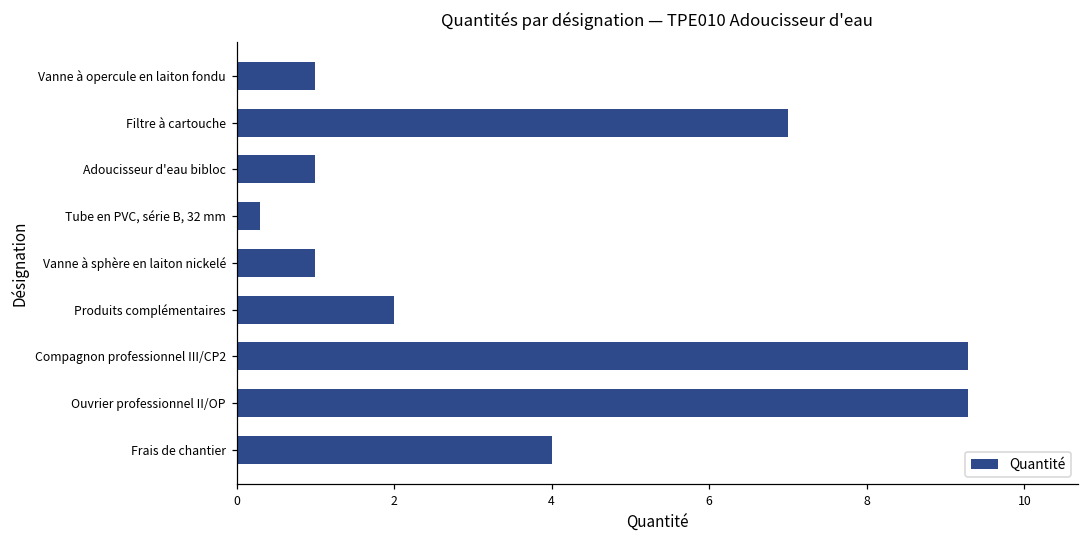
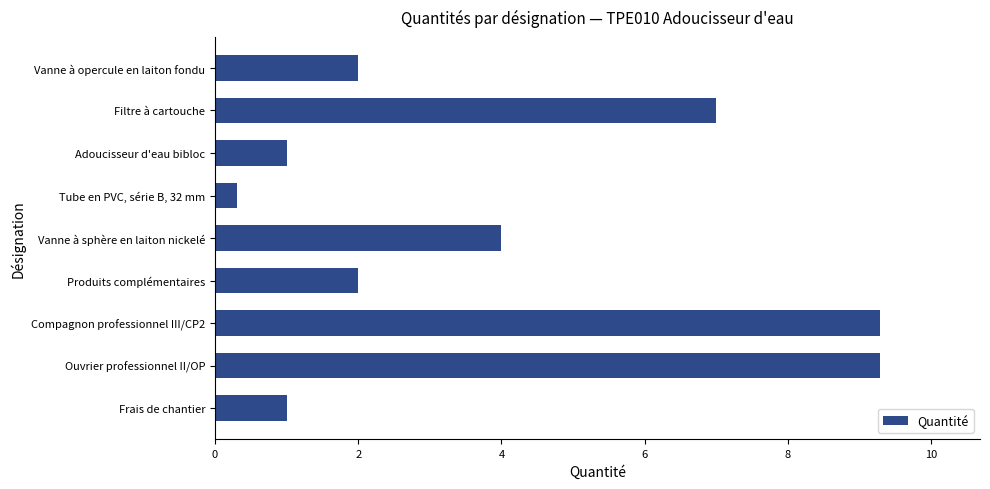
  {
-   "Vanne à opercule en laiton fondu": 1,
+   "Vanne à opercule en laiton fondu": 2,
    "Filtre à cartouche": 7,
    "Adoucisseur d'eau bibloc": 1,
    "Tube en PVC, série B, 32 mm": 0.3,
-   "Vanne à sphère en laiton nickelé": 1,
+   "Vanne à sphère en laiton nickelé": 4,
    "Produits complémentaires": 2,
    "Compagnon professionnel III/CP2": 9.3,
    "Ouvrier professionnel II/OP": 9.3,
-   "Frais de chantier": 4
+   "Frais de chantier": 1
  }
